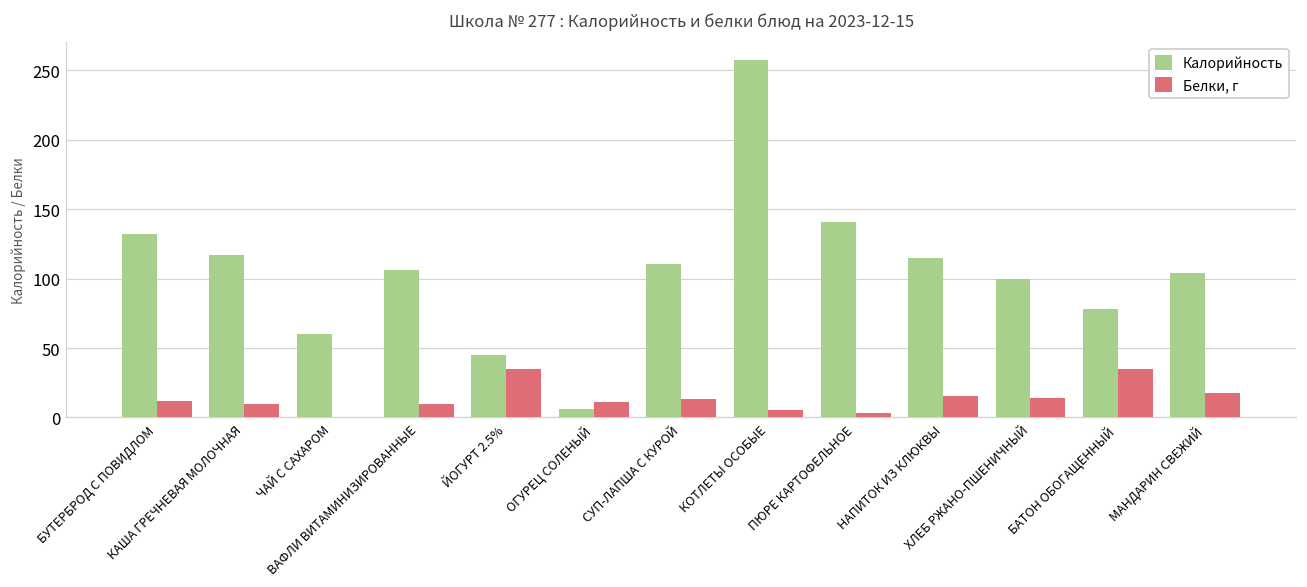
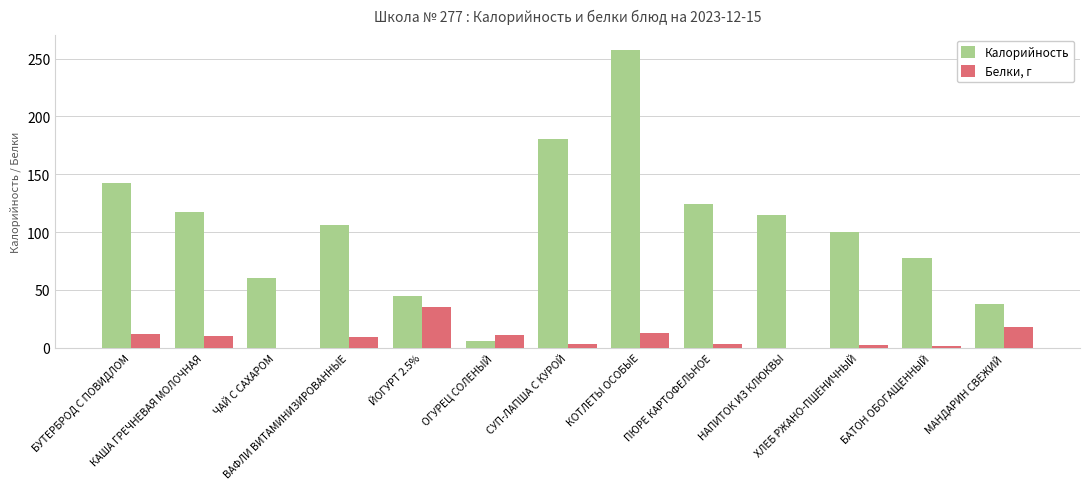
  {
    "Калорийность": {
-     "БУТЕРБРОД С ПОВИДЛОМ": 132,
+     "БУТЕРБРОД С ПОВИДЛОМ": 142,
      "КАША ГРЕЧНЕВАЯ МОЛОЧНАЯ": 117,
      "ЧАЙ С САХАРОМ": 60,
      "ВАФЛИ ВИТАМИНИЗИРОВАННЫЕ": 106,
      "ЙОГУРТ 2.5%": 45,
      "ОГУРЕЦ СОЛЕНЫЙ": 6,
-     "СУП-ЛАПША С КУРОЙ": 111,
+     "СУП-ЛАПША С КУРОЙ": 180,
      "КОТЛЕТЫ ОСОБЫЕ": 257,
-     "ПЮРЕ КАРТОФЕЛЬНОЕ": 141,
+     "ПЮРЕ КАРТОФЕЛЬНОЕ": 124,
      "НАПИТОК ИЗ КЛЮКВЫ": 115,
      "ХЛЕБ РЖАНО-ПШЕНИЧНЫЙ": 100,
      "БАТОН ОБОГАЩЕННЫЙ": 78,
-     "МАНДАРИН СВЕЖИЙ": 104
+     "МАНДАРИН СВЕЖИЙ": 38
    },
    "Белки, г": {
      "БУТЕРБРОД С ПОВИДЛОМ": 12,
      "КАША ГРЕЧНЕВАЯ МОЛОЧНАЯ": 10,
      "ВАФЛИ ВИТАМИНИЗИРОВАННЫЕ": 10,
      "ЙОГУРТ 2.5%": 35,
      "ОГУРЕЦ СОЛЕНЫЙ": 11,
-     "СУП-ЛАПША С КУРОЙ": 14,
-     "КОТЛЕТЫ ОСОБЫЕ": 5,
+     "СУП-ЛАПША С КУРОЙ": 3,
+     "КОТЛЕТЫ ОСОБЫЕ": 13,
      "ПЮРЕ КАРТОФЕЛЬНОЕ": 3,
-     "НАПИТОК ИЗ КЛЮКВЫ": 15,
-     "ХЛЕБ РЖАНО-ПШЕНИЧНЫЙ": 14,
-     "БАТОН ОБОГАЩЕННЫЙ": 35,
+     "НАПИТОК ИЗ КЛЮКВЫ": 0,
+     "ХЛЕБ РЖАНО-ПШЕНИЧНЫЙ": 3,
+     "БАТОН ОБОГАЩЕННЫЙ": 2,
      "МАНДАРИН СВЕЖИЙ": 18
    }
  }
